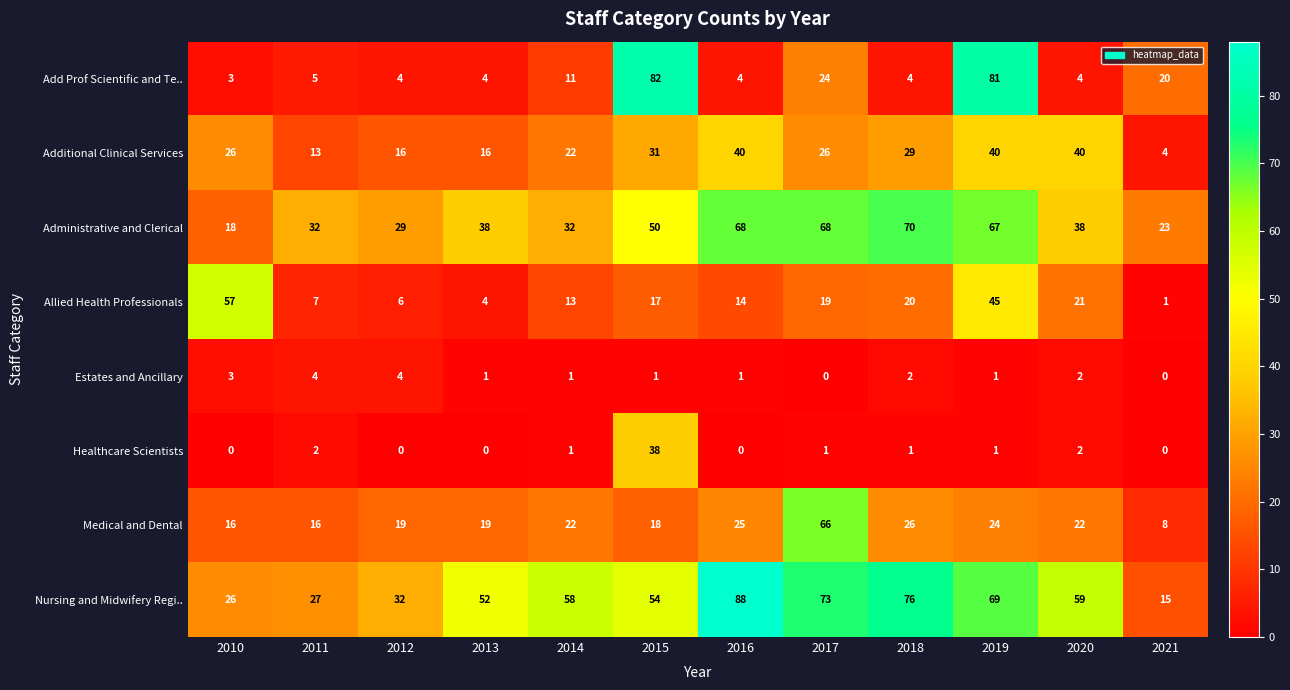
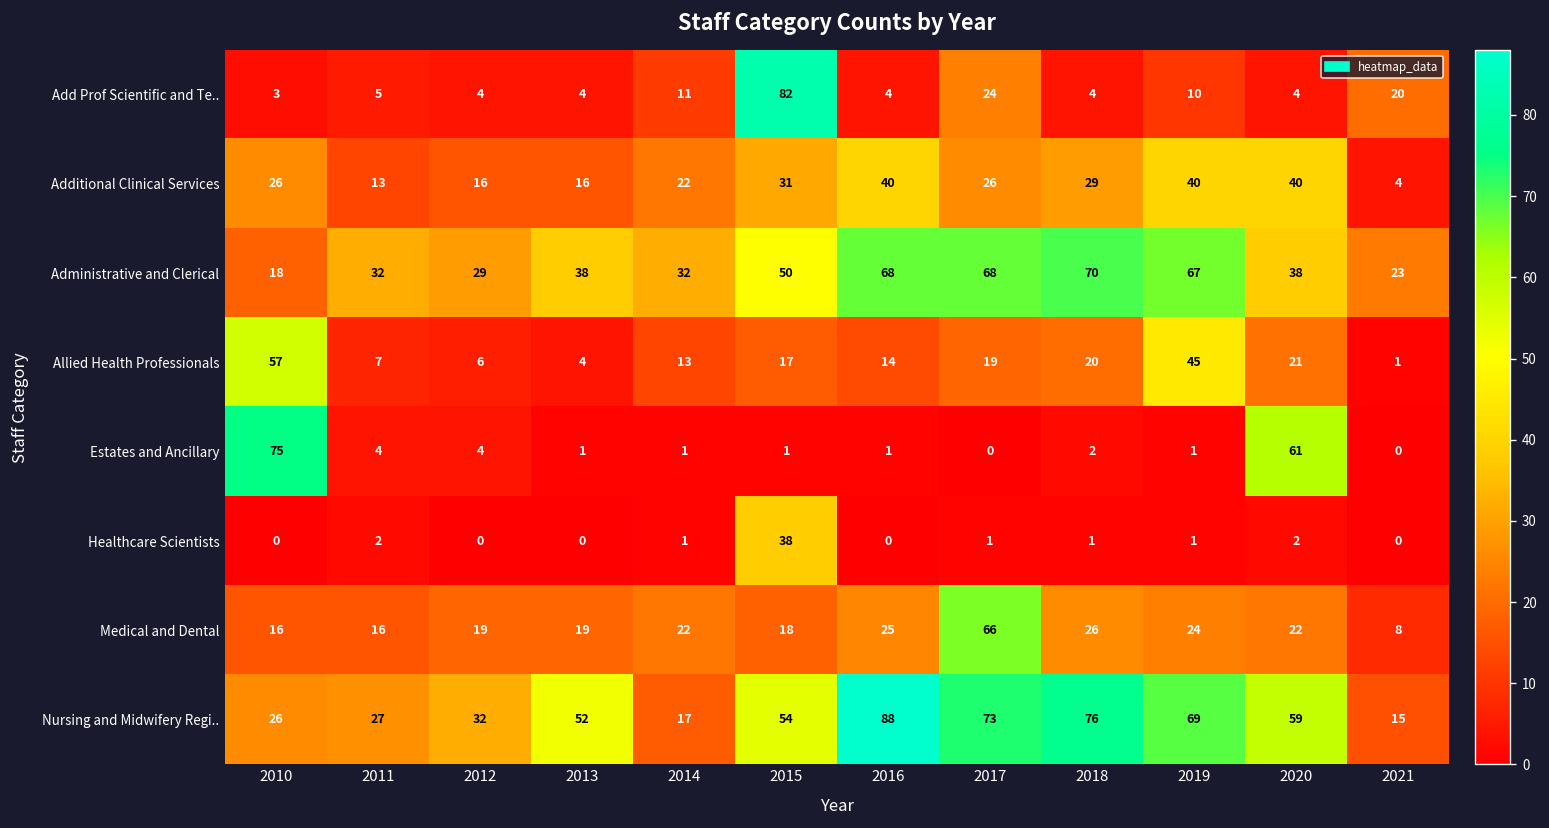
  {
    "Add Prof Scientific and Te..": {
      "2010": 3,
      "2011": 5,
      "2012": 4,
      "2013": 4,
      "2014": 11,
      "2015": 82,
      "2016": 4,
      "2017": 24,
      "2018": 4,
-     "2019": 81,
+     "2019": 10,
      "2020": 4,
      "2021": 20
    },
    "Additional Clinical Services": {
      "2010": 26,
      "2011": 13,
      "2012": 16,
      "2013": 16,
      "2014": 22,
      "2015": 31,
      "2016": 40,
      "2017": 26,
      "2018": 29,
      "2019": 40,
      "2020": 40,
      "2021": 4
    },
    "Administrative and Clerical": {
      "2010": 18,
      "2011": 32,
      "2012": 29,
      "2013": 38,
      "2014": 32,
      "2015": 50,
      "2016": 68,
      "2017": 68,
      "2018": 70,
      "2019": 67,
      "2020": 38,
      "2021": 23
    },
    "Allied Health Professionals": {
      "2010": 57,
      "2011": 7,
      "2012": 6,
      "2013": 4,
      "2014": 13,
      "2015": 17,
      "2016": 14,
      "2017": 19,
      "2018": 20,
      "2019": 45,
      "2020": 21,
      "2021": 1
    },
    "Estates and Ancillary": {
-     "2010": 3,
+     "2010": 75,
      "2011": 4,
      "2012": 4,
      "2013": 1,
      "2014": 1,
      "2015": 1,
      "2016": 1,
      "2017": 0,
      "2018": 2,
      "2019": 1,
-     "2020": 2,
+     "2020": 61,
      "2021": 0
    },
    "Healthcare Scientists": {
      "2010": 0,
      "2011": 2,
      "2012": 0,
      "2013": 0,
      "2014": 1,
      "2015": 38,
      "2016": 0,
      "2017": 1,
      "2018": 1,
      "2019": 1,
      "2020": 2,
      "2021": 0
    },
    "Medical and Dental": {
      "2010": 16,
      "2011": 16,
      "2012": 19,
      "2013": 19,
      "2014": 22,
      "2015": 18,
      "2016": 25,
      "2017": 66,
      "2018": 26,
      "2019": 24,
      "2020": 22,
      "2021": 8
    },
    "Nursing and Midwifery Regi..": {
      "2010": 26,
      "2011": 27,
      "2012": 32,
      "2013": 52,
-     "2014": 58,
+     "2014": 17,
      "2015": 54,
      "2016": 88,
      "2017": 73,
      "2018": 76,
      "2019": 69,
      "2020": 59,
      "2021": 15
    }
  }
